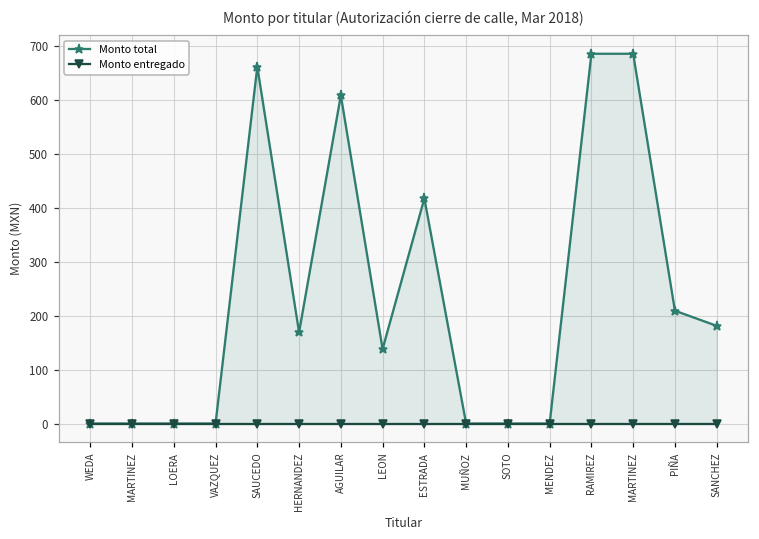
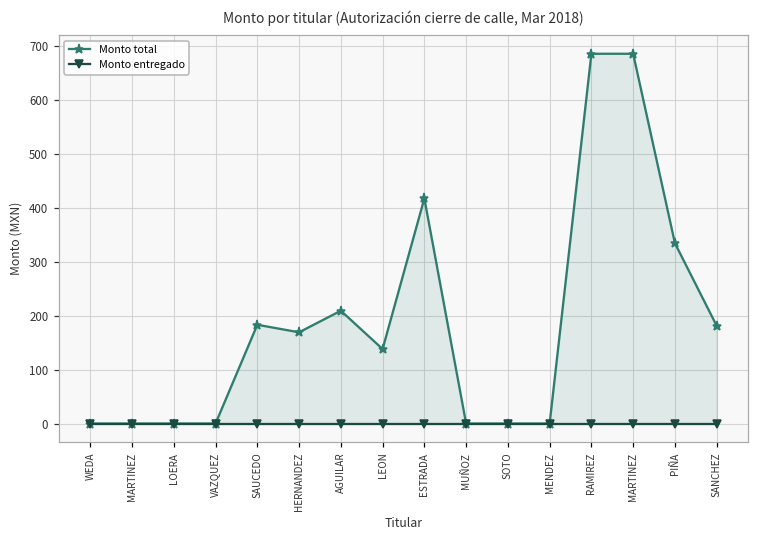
  {
    "Monto total": {
-     "SAUCEDO": 660,
+     "SAUCEDO": 180,
      "HERNANDEZ": 170,
-     "AGUILAR": 610,
+     "AGUILAR": 210,
      "LEON": 140,
      "ESTRADA": 420,
      "RAMIREZ": 690,
-     "PIÑA": 210,
+     "PIÑA": 330,
      "SANCHEZ": 180
    },
    "Monto entregado": {
      "SAUCEDO": 0,
      "HERNANDEZ": 0,
      "AGUILAR": 0,
      "LEON": 0,
      "ESTRADA": 0,
      "RAMIREZ": 0,
      "PIÑA": 0,
      "SANCHEZ": 0
    }
  }
